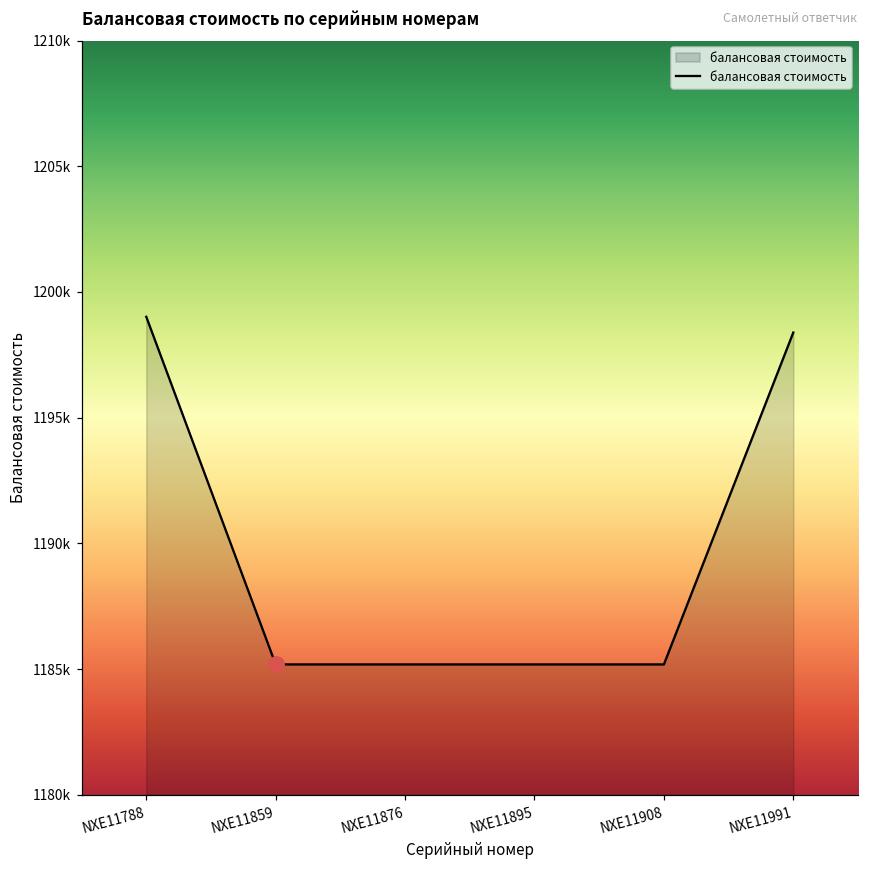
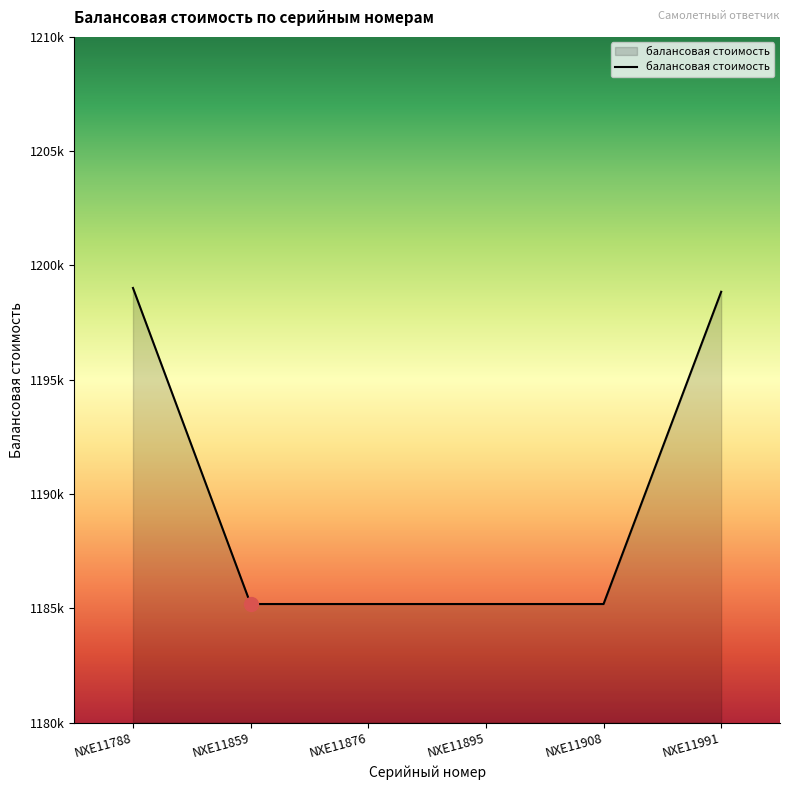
  {
    "балансовая стоимость": {
      "NXE11788": 1199000,
      "NXE11876": 1185200,
      "NXE11895": 1185200,
      "NXE11908": 1185200,
-     "NXE11991": 1198400
+     "NXE11991": 1198800
    }
  }
